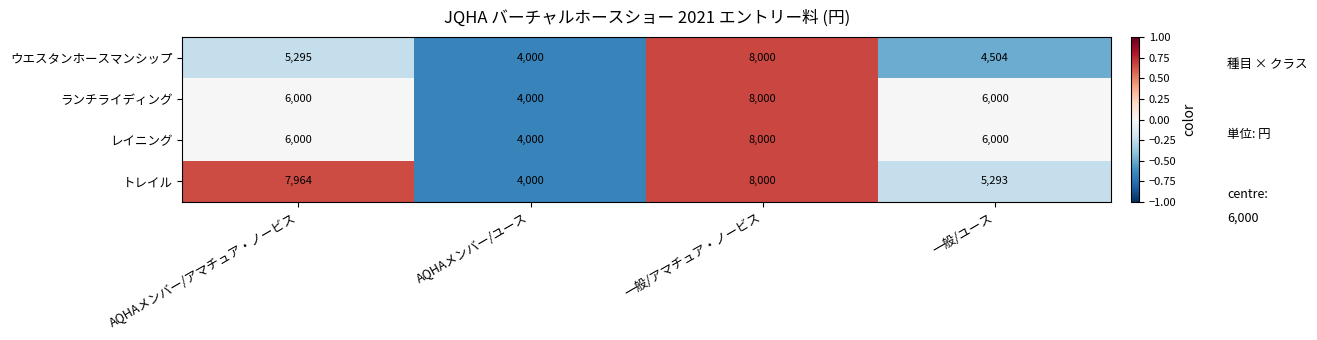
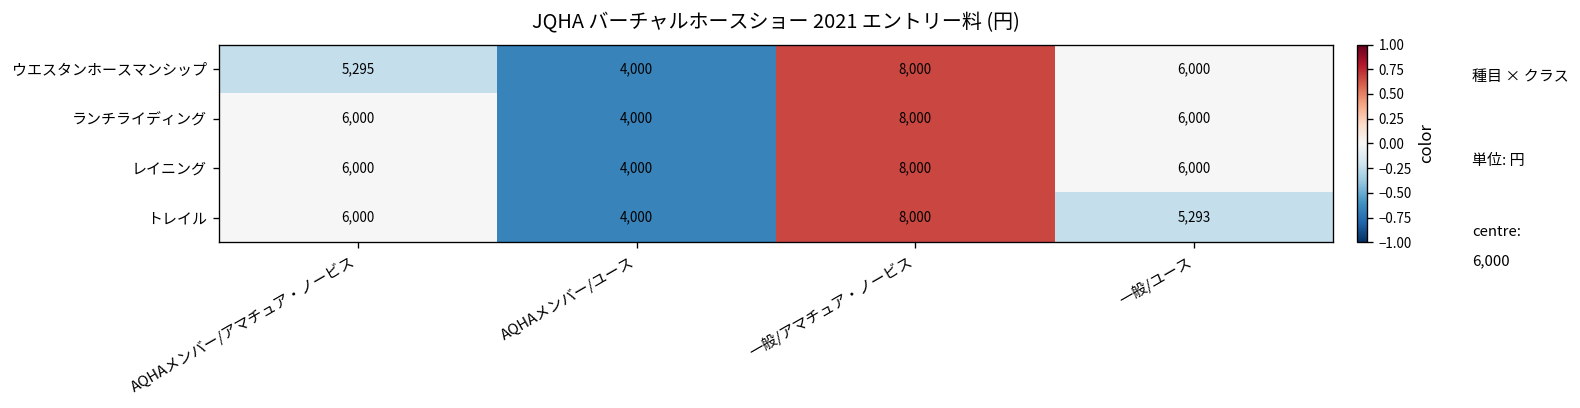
  {
    "ウエスタンホースマンシップ": {
      "AQHAメンバー/アマチュア・ノービス": "5,295",
      "AQHAメンバー/ユース": "4,000",
      "一般/アマチュア・ノービス": "8,000",
-     "一般/ユース": "4,504"
+     "一般/ユース": "6,000"
    },
    "ランチライディング": {
      "AQHAメンバー/アマチュア・ノービス": "6,000",
      "AQHAメンバー/ユース": "4,000",
      "一般/アマチュア・ノービス": "8,000",
      "一般/ユース": "6,000"
    },
    "レイニング": {
      "AQHAメンバー/アマチュア・ノービス": "6,000",
      "AQHAメンバー/ユース": "4,000",
      "一般/アマチュア・ノービス": "8,000",
      "一般/ユース": "6,000"
    },
    "トレイル": {
-     "AQHAメンバー/アマチュア・ノービス": "7,964",
+     "AQHAメンバー/アマチュア・ノービス": "6,000",
      "AQHAメンバー/ユース": "4,000",
      "一般/アマチュア・ノービス": "8,000",
      "一般/ユース": "5,293"
    }
  }
